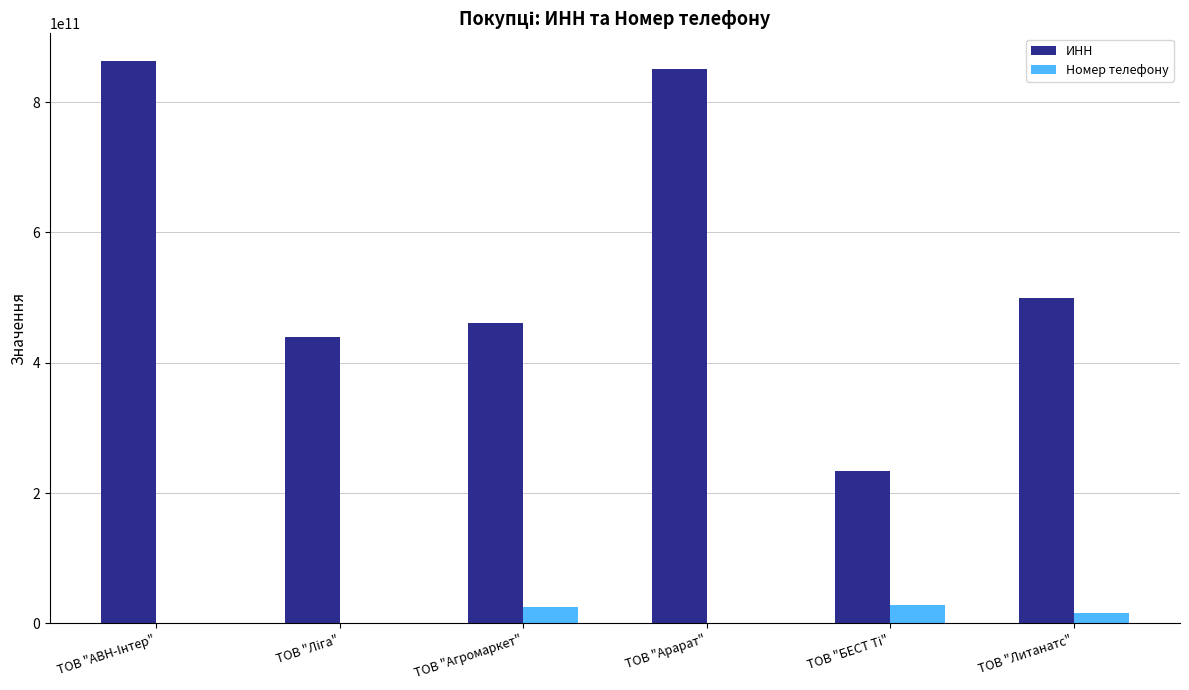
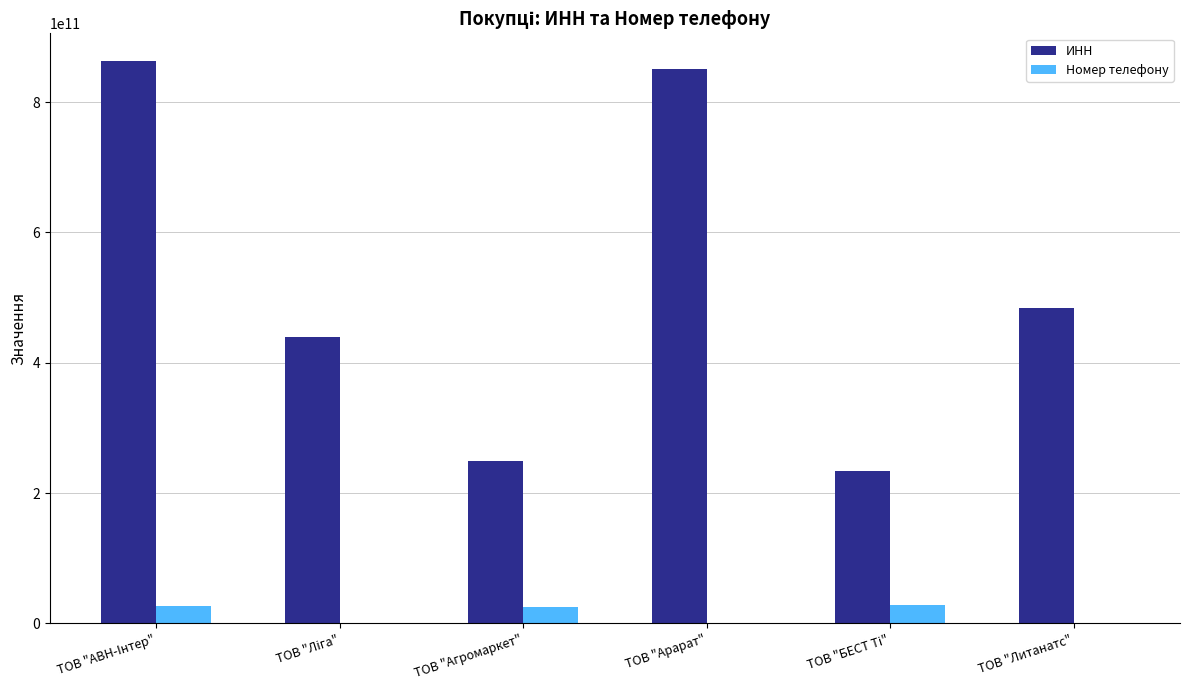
  {
    "ИНН": {
      "ТОВ \"АВН-Інтер\"": 860000000000,
      "ТОВ \"Ліга\"": 440000000000,
-     "ТОВ \"Агромаркет\"": 460000000000,
+     "ТОВ \"Агромаркет\"": 250000000000,
      "ТОВ \"Арарат\"": 850000000000,
      "ТОВ \"БЕСТ Ті\"": 230000000000,
-     "ТОВ \"Литанатс\"": 500000000000
+     "ТОВ \"Литанатс\"": 480000000000
    },
    "Номер телефону": {
-     "ТОВ \"АВН-Інтер\"": 0,
+     "ТОВ \"АВН-Інтер\"": 30000000000,
      "ТОВ \"Агромаркет\"": 20000000000,
      "ТОВ \"БЕСТ Ті\"": 30000000000,
-     "ТОВ \"Литанатс\"": 20000000000
+     "ТОВ \"Литанатс\"": 0
    }
  }
